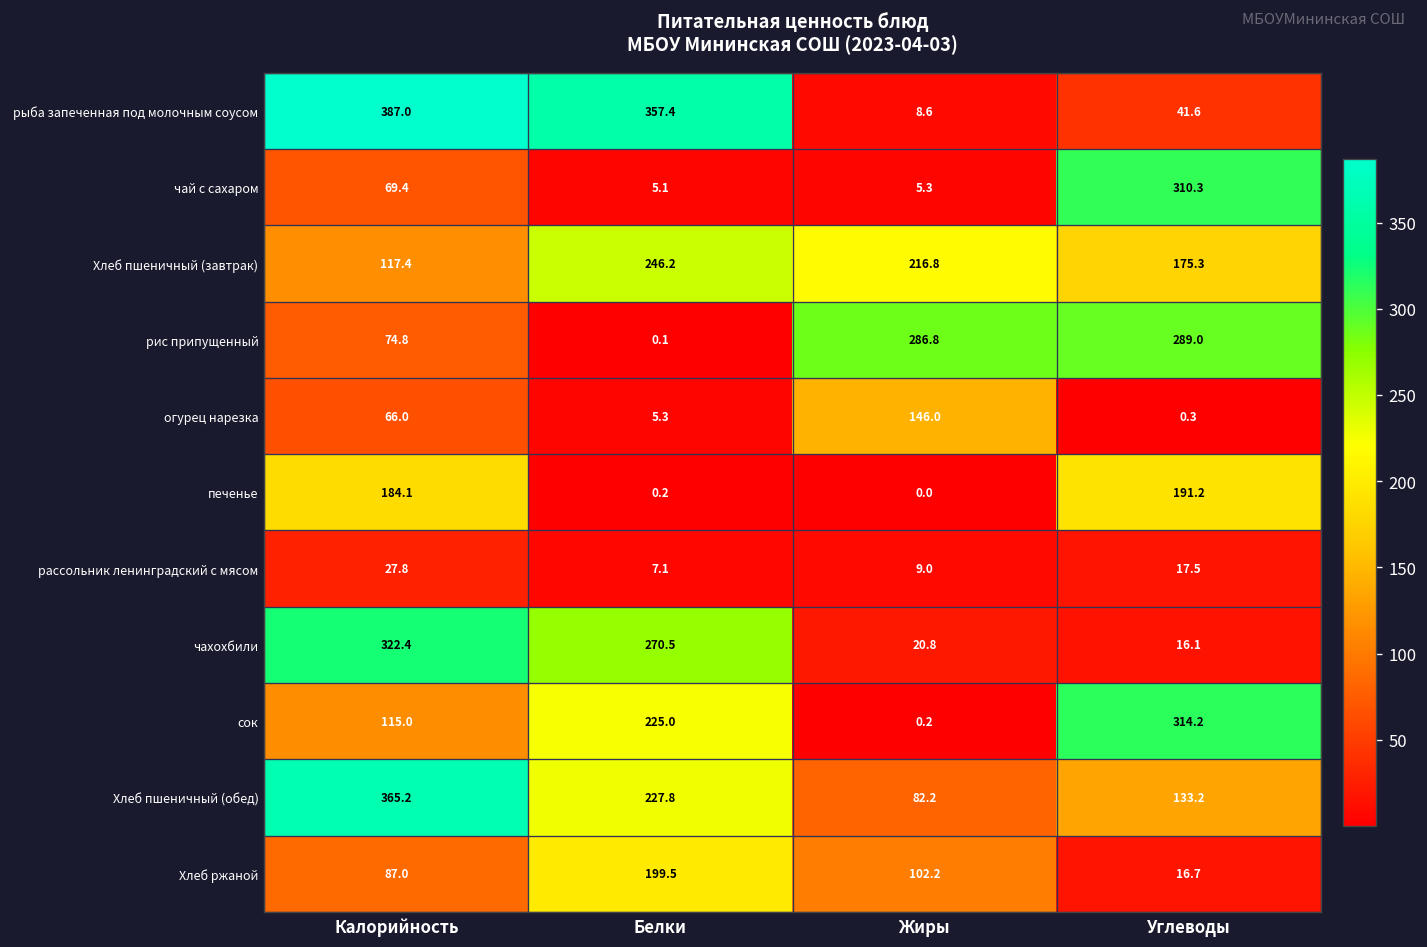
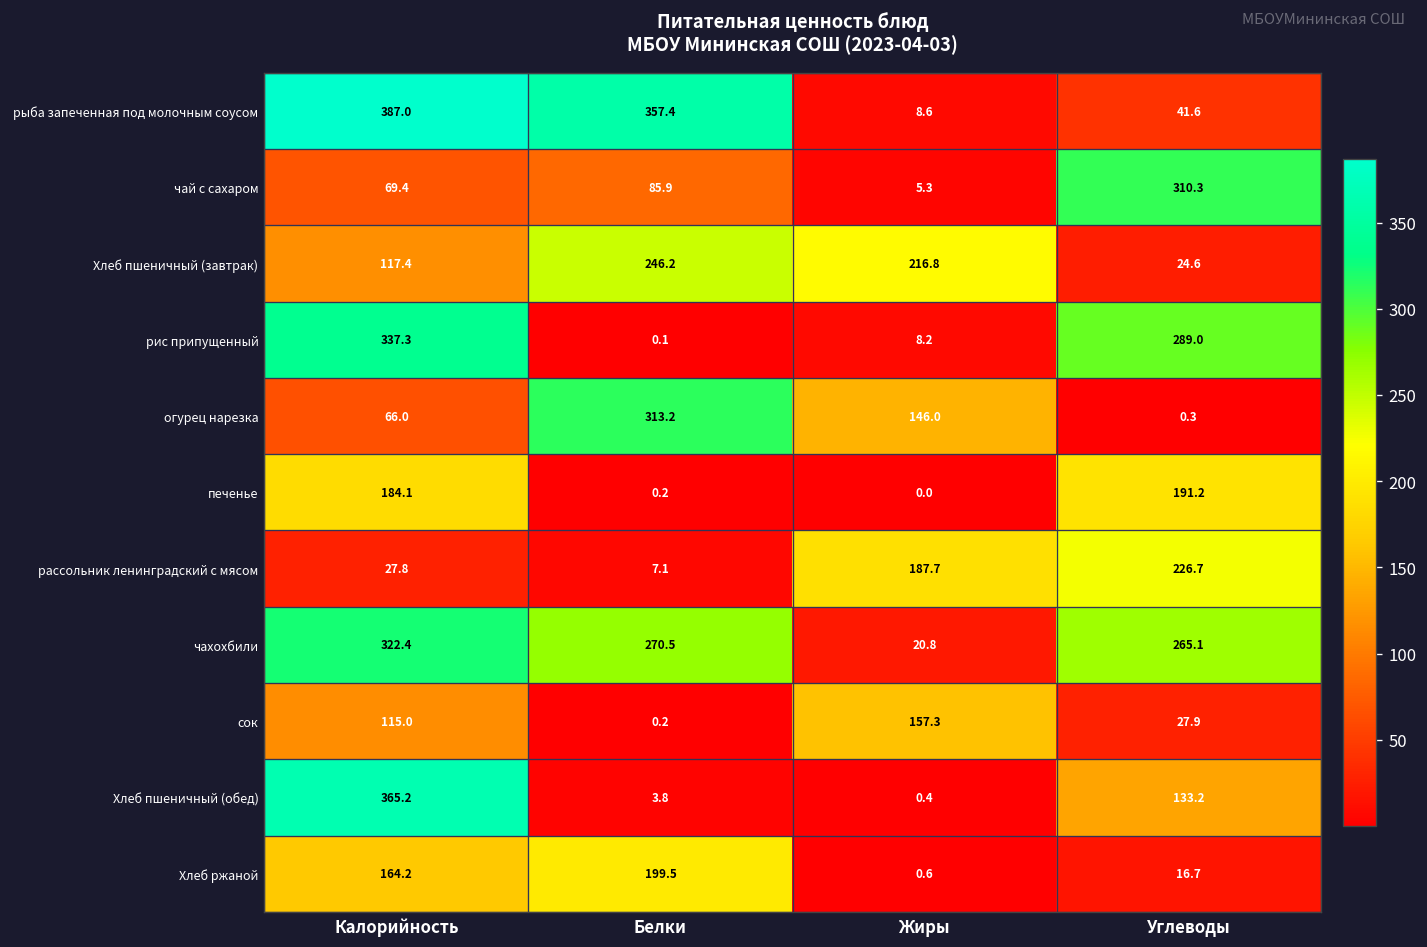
  {
    "рыба запеченная под молочным соусом": {
      "Калорийность": 387.0,
      "Белки": 357.4,
      "Жиры": 8.6,
      "Углеводы": 41.6
    },
    "чай с сахаром": {
      "Калорийность": 69.4,
-     "Белки": 5.1,
+     "Белки": 85.9,
      "Жиры": 5.3,
      "Углеводы": 310.3
    },
    "Хлеб пшеничный (завтрак)": {
      "Калорийность": 117.4,
      "Белки": 246.2,
      "Жиры": 216.8,
-     "Углеводы": 175.3
+     "Углеводы": 24.6
    },
    "рис припущенный": {
-     "Калорийность": 74.8,
+     "Калорийность": 337.3,
      "Белки": 0.1,
-     "Жиры": 286.8,
+     "Жиры": 8.2,
      "Углеводы": 289.0
    },
    "огурец нарезка": {
      "Калорийность": 66.0,
-     "Белки": 5.3,
+     "Белки": 313.2,
      "Жиры": 146.0,
      "Углеводы": 0.3
    },
    "печенье": {
      "Калорийность": 184.1,
      "Белки": 0.2,
      "Жиры": 0.0,
      "Углеводы": 191.2
    },
    "рассольник ленинградский с мясом": {
      "Калорийность": 27.8,
      "Белки": 7.1,
-     "Жиры": 9.0,
-     "Углеводы": 17.5
+     "Жиры": 187.7,
+     "Углеводы": 226.7
    },
    "чахохбили": {
      "Калорийность": 322.4,
      "Белки": 270.5,
      "Жиры": 20.8,
-     "Углеводы": 16.1
+     "Углеводы": 265.1
    },
    "сок": {
      "Калорийность": 115.0,
-     "Белки": 225.0,
-     "Жиры": 0.2,
-     "Углеводы": 314.2
+     "Белки": 0.2,
+     "Жиры": 157.3,
+     "Углеводы": 27.9
    },
    "Хлеб пшеничный (обед)": {
      "Калорийность": 365.2,
-     "Белки": 227.8,
-     "Жиры": 82.2,
+     "Белки": 3.8,
+     "Жиры": 0.4,
      "Углеводы": 133.2
    },
    "Хлеб ржаной": {
-     "Калорийность": 87.0,
+     "Калорийность": 164.2,
      "Белки": 199.5,
-     "Жиры": 102.2,
+     "Жиры": 0.6,
      "Углеводы": 16.7
    }
  }
